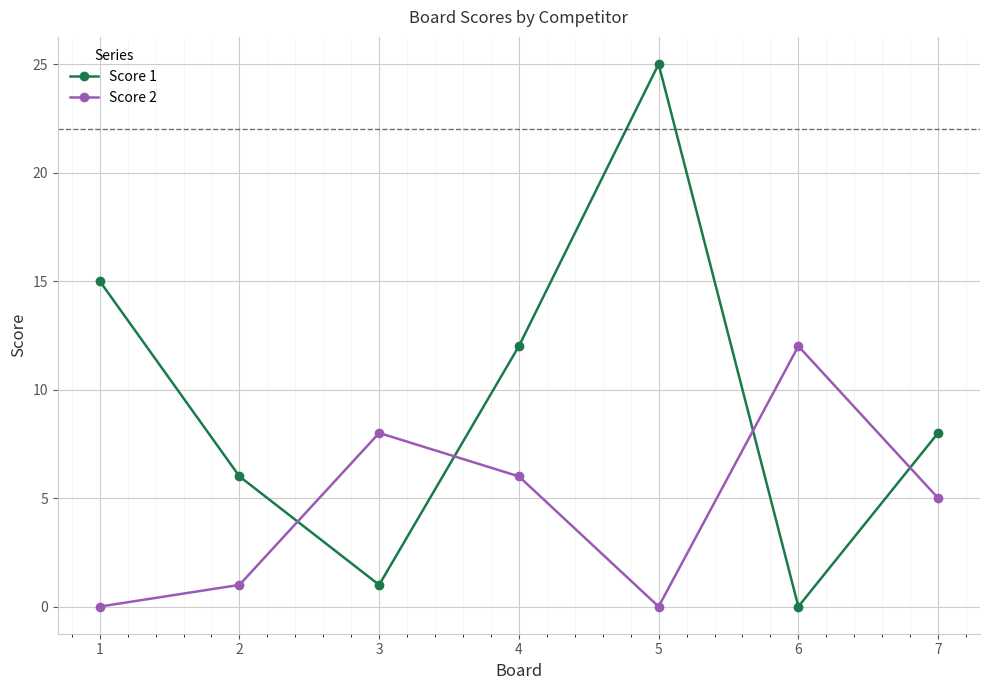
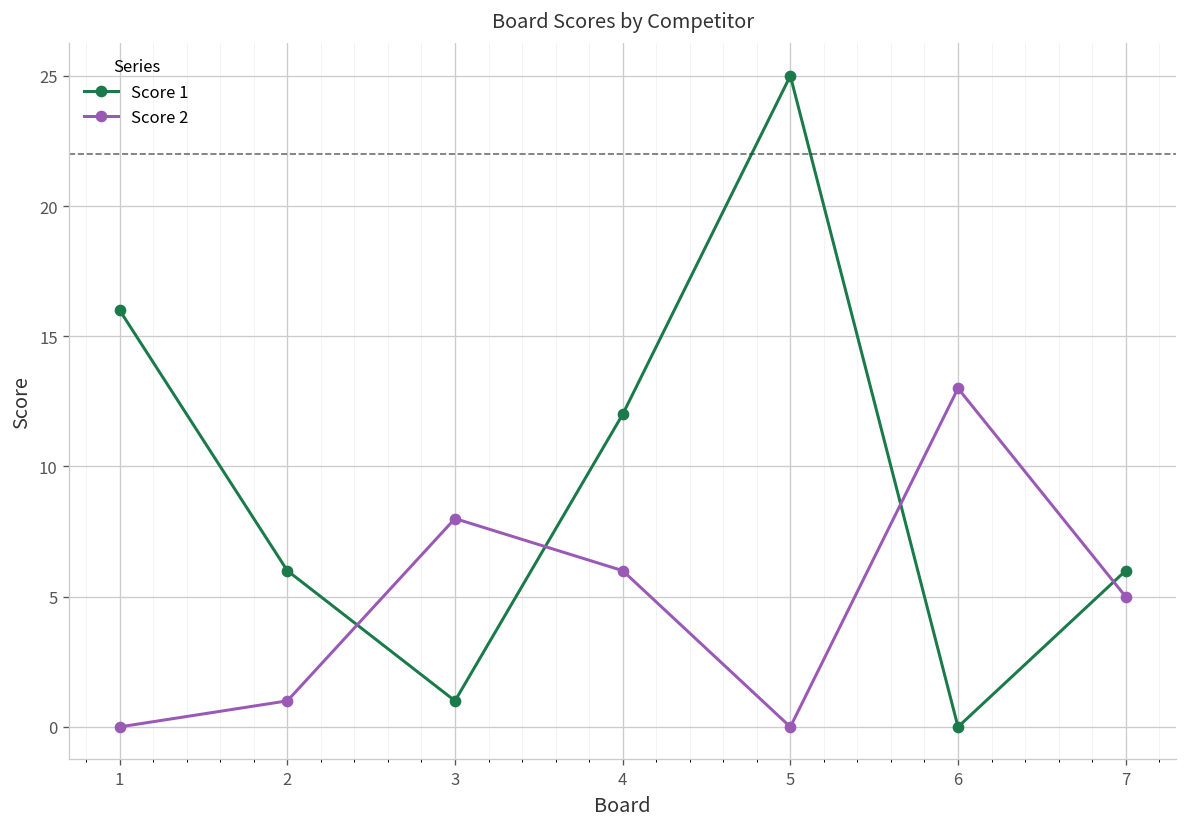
  {
    "Score 1": {
-     "1": 15,
+     "1": 16,
      "2": 6,
      "3": 1,
      "4": 12,
      "5": 25,
      "6": 0,
-     "7": 8
+     "7": 6
    },
    "Score 2": {
      "1": 0,
      "2": 1,
      "3": 8,
      "4": 6,
      "5": 0,
-     "6": 12,
+     "6": 13,
      "7": 5
    }
  }
